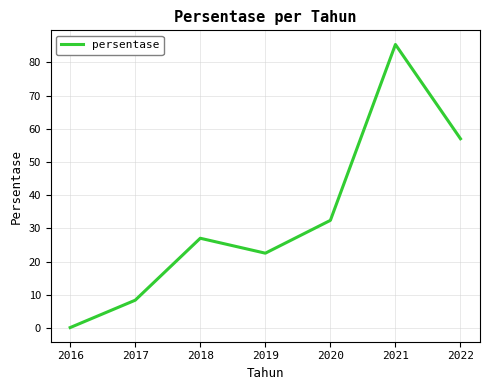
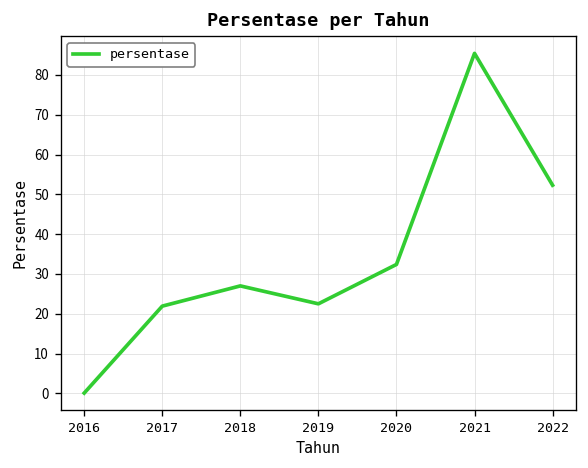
  {
    "2016": 0,
-   "2017": 8,
+   "2017": 22,
    "2018": 27,
    "2019": 23,
    "2020": 32,
    "2021": 85,
-   "2022": 57
+   "2022": 52
  }
